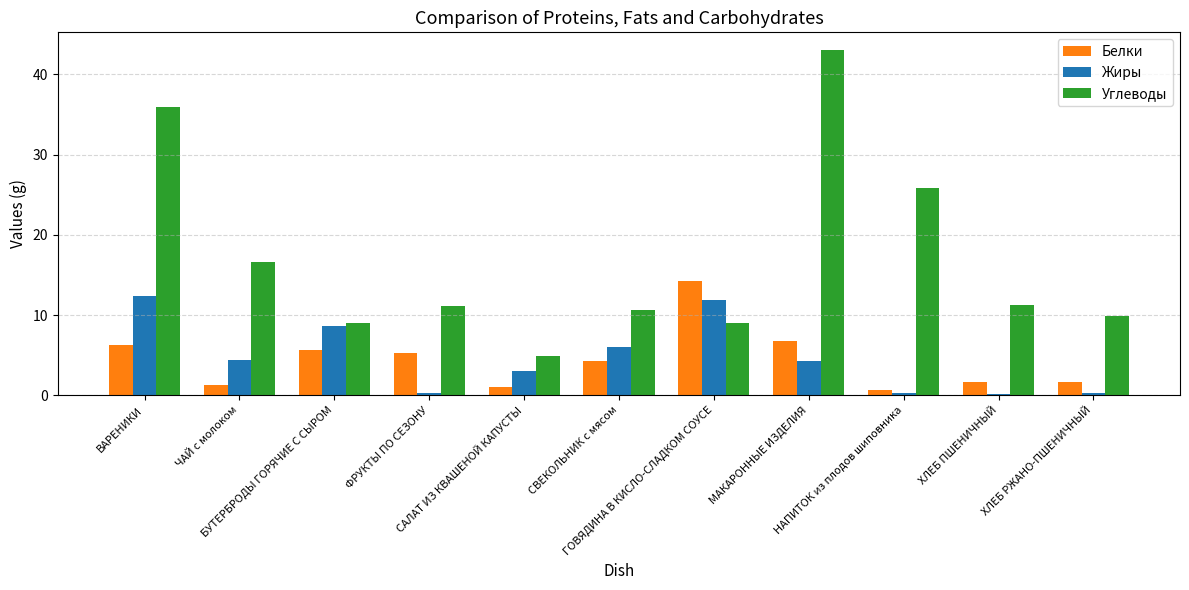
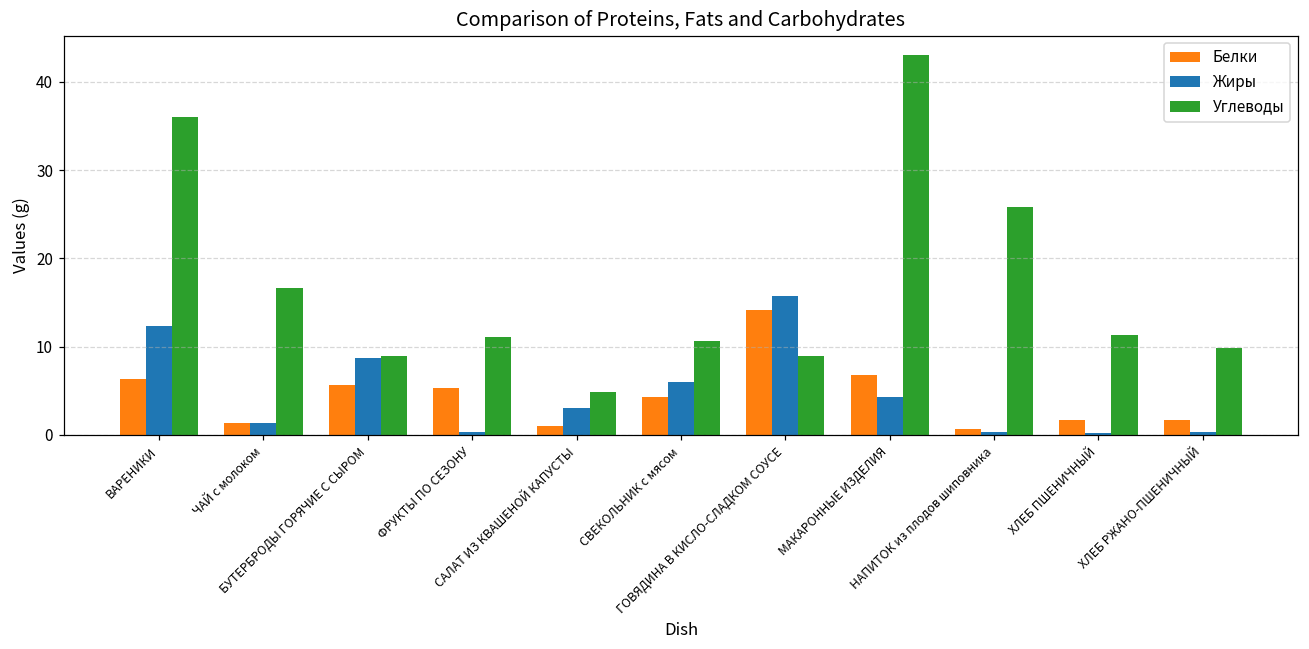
  {
    "Белки": {
      "ВАРЕНИКИ": 6,
      "ЧАЙ с молоком": 1,
      "БУТЕРБРОДЫ ГОРЯЧИЕ С СЫРОМ": 6,
      "ФРУКТЫ ПО СЕЗОНУ": 5,
      "САЛАТ ИЗ КВАШЕНОЙ КАПУСТЫ": 1,
      "СВЕКОЛЬНИК с мясом": 4,
      "ГОВЯДИНА В КИСЛО-СЛАДКОМ СОУСЕ": 14,
      "МАКАРОННЫЕ ИЗДЕЛИЯ": 7,
      "НАПИТОК из плодов шиповника": 1,
      "ХЛЕБ ПШЕНИЧНЫЙ": 2,
      "ХЛЕБ РЖАНО-ПШЕНИЧНЫЙ": 2
    },
    "Жиры": {
      "ВАРЕНИКИ": 12,
-     "ЧАЙ с молоком": 4,
+     "ЧАЙ с молоком": 1,
      "БУТЕРБРОДЫ ГОРЯЧИЕ С СЫРОМ": 9,
      "САЛАТ ИЗ КВАШЕНОЙ КАПУСТЫ": 3,
      "СВЕКОЛЬНИК с мясом": 6,
-     "ГОВЯДИНА В КИСЛО-СЛАДКОМ СОУСЕ": 12,
+     "ГОВЯДИНА В КИСЛО-СЛАДКОМ СОУСЕ": 16,
      "МАКАРОННЫЕ ИЗДЕЛИЯ": 4
    },
    "Углеводы": {
      "ВАРЕНИКИ": 36,
      "ЧАЙ с молоком": 17,
      "БУТЕРБРОДЫ ГОРЯЧИЕ С СЫРОМ": 9,
      "ФРУКТЫ ПО СЕЗОНУ": 11,
      "САЛАТ ИЗ КВАШЕНОЙ КАПУСТЫ": 5,
      "СВЕКОЛЬНИК с мясом": 11,
      "ГОВЯДИНА В КИСЛО-СЛАДКОМ СОУСЕ": 9,
      "МАКАРОННЫЕ ИЗДЕЛИЯ": 43,
      "НАПИТОК из плодов шиповника": 26,
      "ХЛЕБ ПШЕНИЧНЫЙ": 11,
      "ХЛЕБ РЖАНО-ПШЕНИЧНЫЙ": 10
    }
  }
